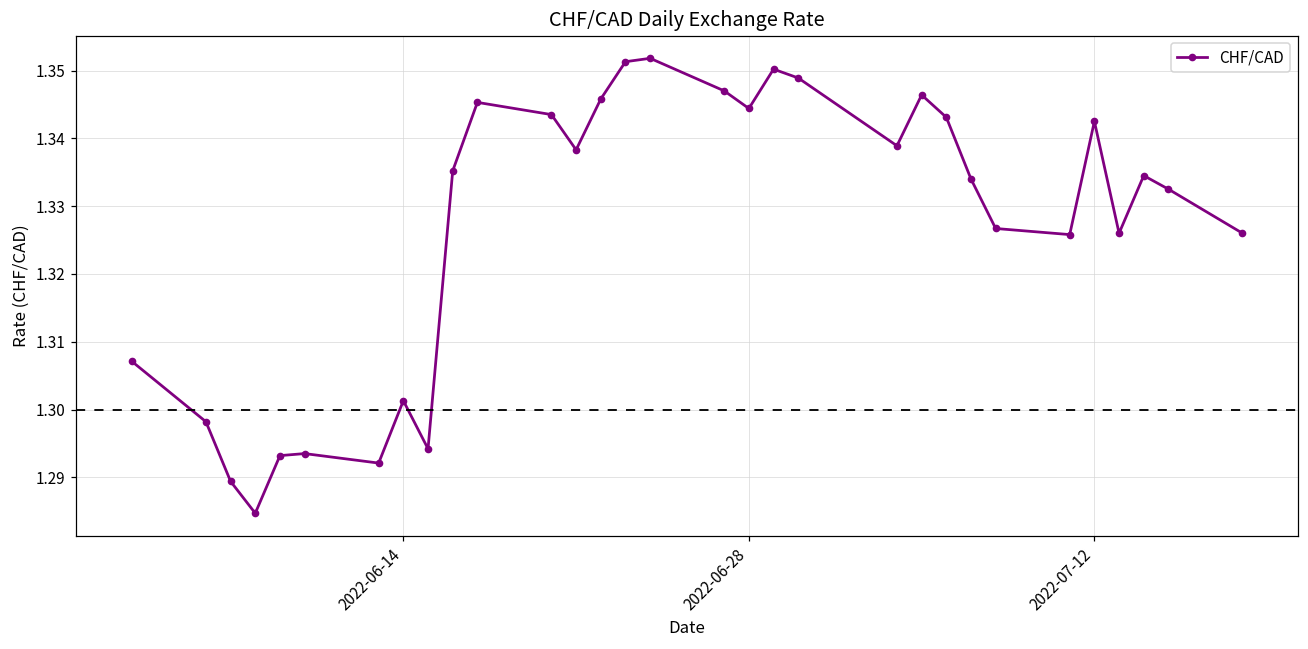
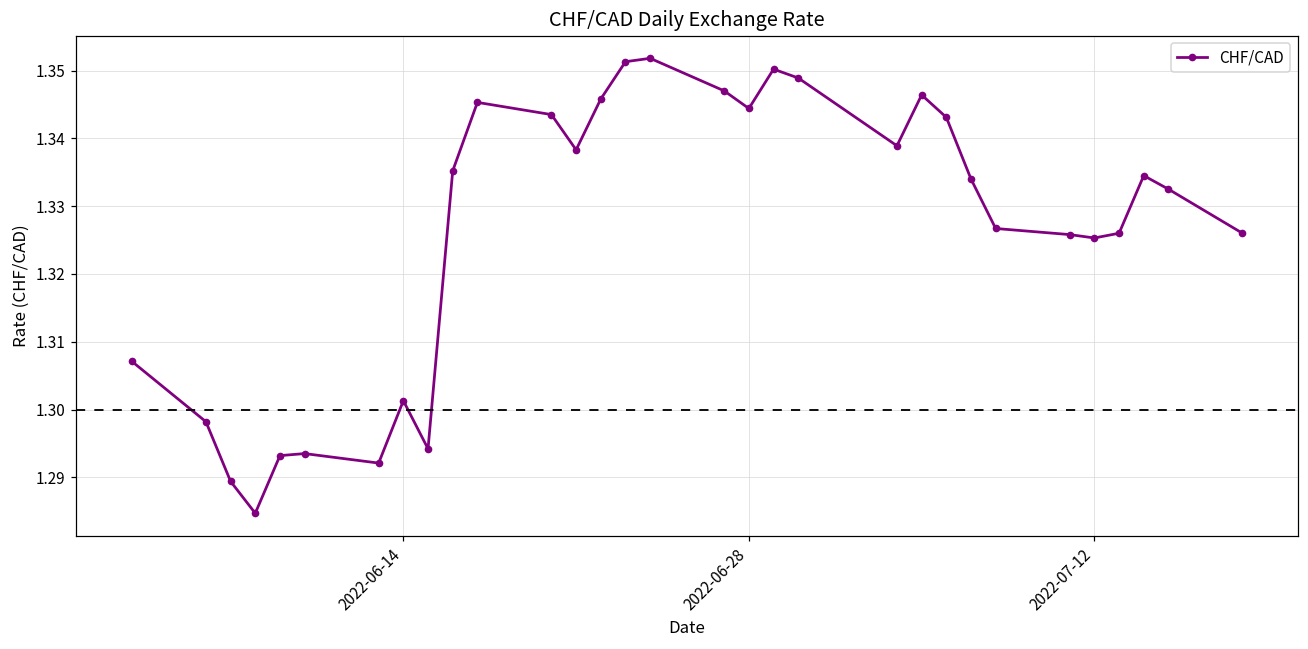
  {
    "2022-06-14": 1.301,
    "2022-06-28": 1.344,
-   "2022-07-12": 1.343
+   "2022-07-12": 1.325
  }
